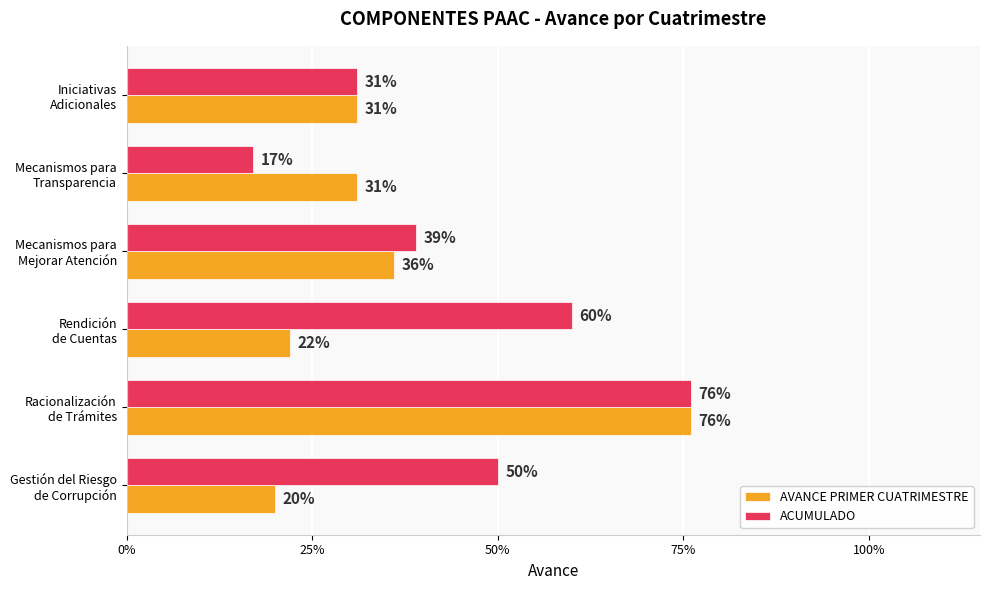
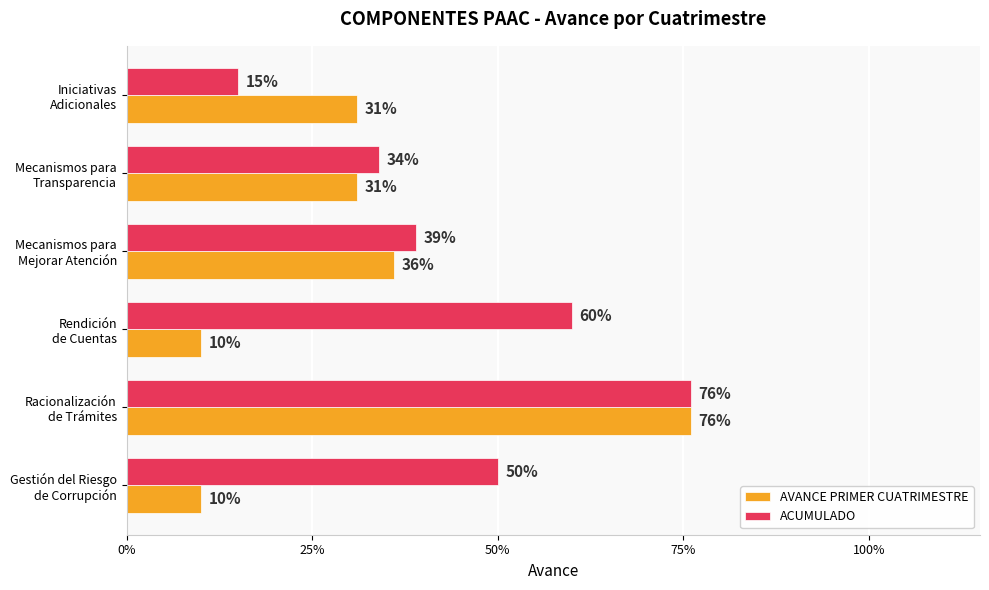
  {
    "AVANCE PRIMER CUATRIMESTRE": {
      "Iniciativas Adicionales": "31%",
      "Mecanismos para Transparencia": "31%",
      "Mecanismos para Mejorar Atención": "36%",
-     "Rendición de Cuentas": "22%",
+     "Rendición de Cuentas": "10%",
      "Racionalización de Trámites": "76%",
-     "Gestión del Riesgo de Corrupción": "20%"
+     "Gestión del Riesgo de Corrupción": "10%"
    },
    "ACUMULADO": {
-     "Iniciativas Adicionales": "31%",
-     "Mecanismos para Transparencia": "17%",
+     "Iniciativas Adicionales": "15%",
+     "Mecanismos para Transparencia": "34%",
      "Mecanismos para Mejorar Atención": "39%",
      "Rendición de Cuentas": "60%",
      "Racionalización de Trámites": "76%",
      "Gestión del Riesgo de Corrupción": "50%"
    }
  }
